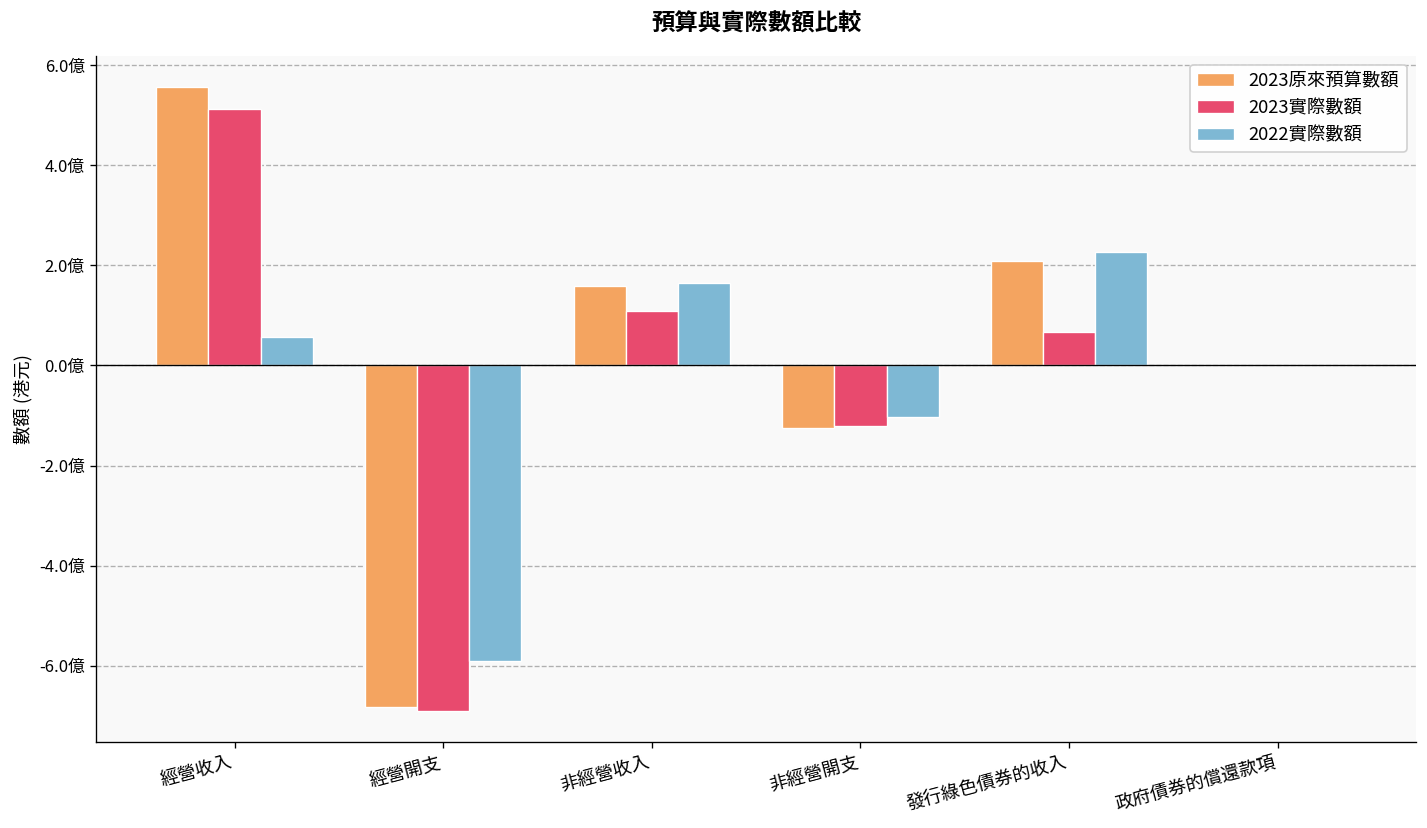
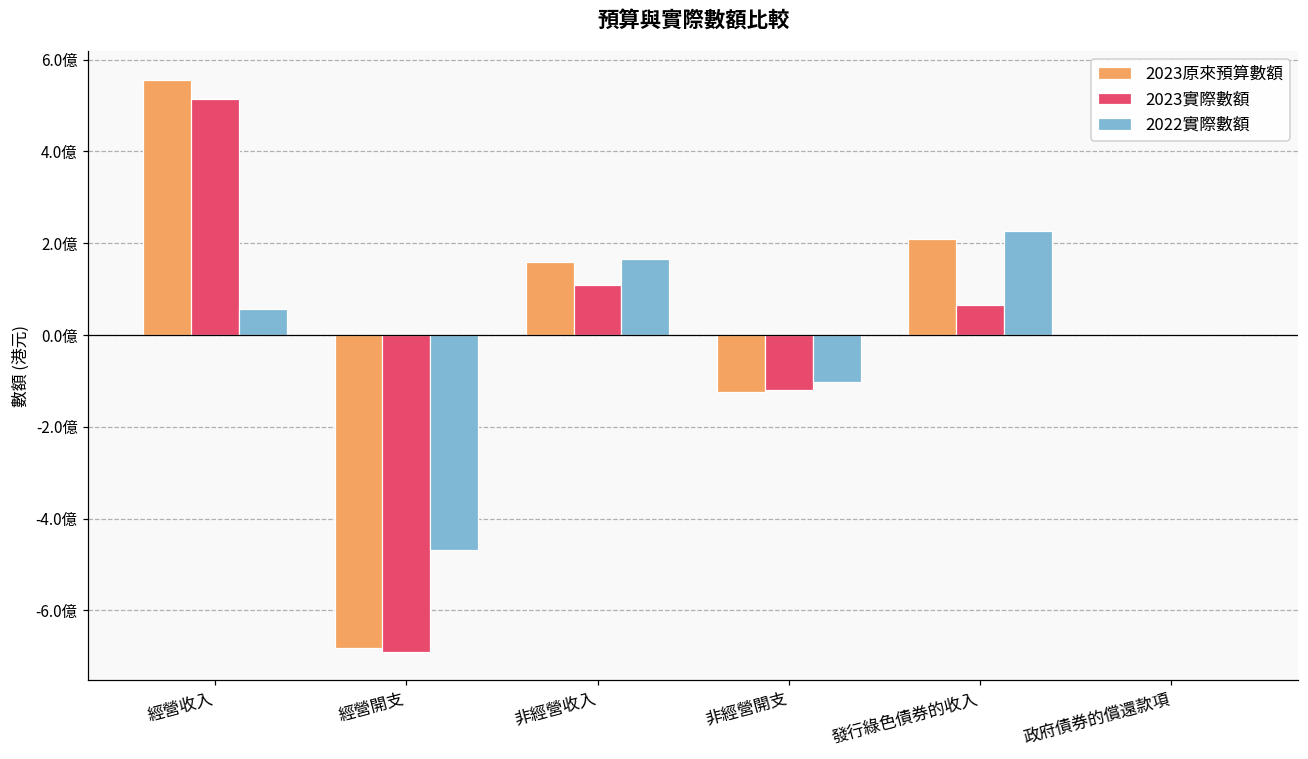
  {
    "2023原來預算數額": {
      "經營收入": "5.6億",
      "經營開支": "-6.8億",
      "非經營收入": "1.6億",
      "非經營開支": "-1.2億",
      "發行綠色債券的收入": "2.1億",
      "政府債券的償還款項": "0.0億"
    },
    "2023實際數額": {
      "經營收入": "5.1億",
      "經營開支": "-6.9億",
      "非經營收入": "1.1億",
      "非經營開支": "-1.2億",
      "發行綠色債券的收入": "0.7億",
      "政府債券的償還款項": "0.0億"
    },
    "2022實際數額": {
      "經營收入": "0.6億",
-     "經營開支": "-5.9億",
+     "經營開支": "-4.7億",
      "非經營收入": "1.7億",
      "非經營開支": "-1.0億",
      "發行綠色債券的收入": "2.3億",
      "政府債券的償還款項": "0.0億"
    }
  }
